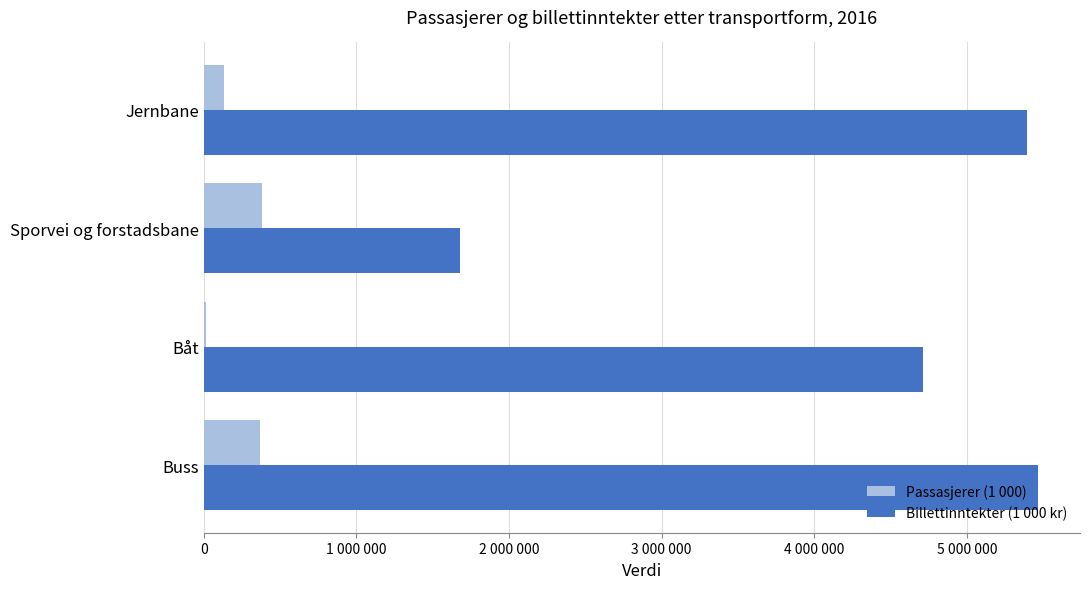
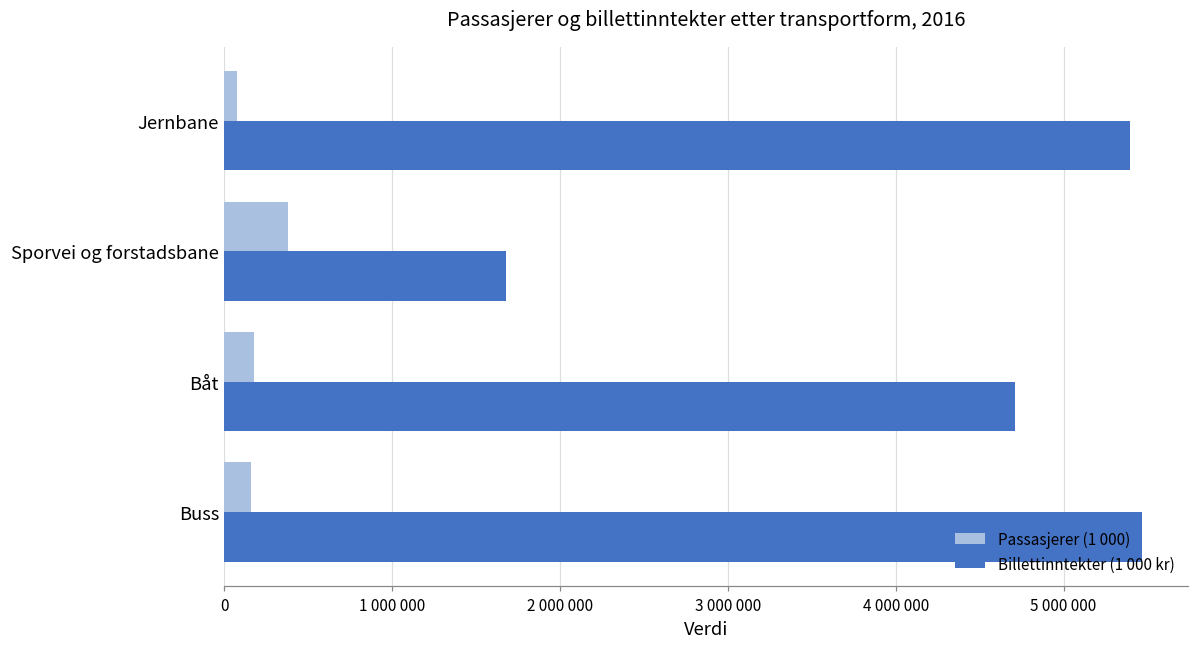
  {
    "Passasjerer (1 000)": {
-     "Jernbane": 130000,
+     "Jernbane": 70000,
      "Sporvei og forstadsbane": 380000,
-     "Båt": 10000,
-     "Buss": 370000
+     "Båt": 180000,
+     "Buss": 160000
    },
    "Billettinntekter (1 000 kr)": {
      "Jernbane": 5400000,
      "Sporvei og forstadsbane": 1680000,
      "Båt": 4710000,
      "Buss": 5470000
    }
  }
